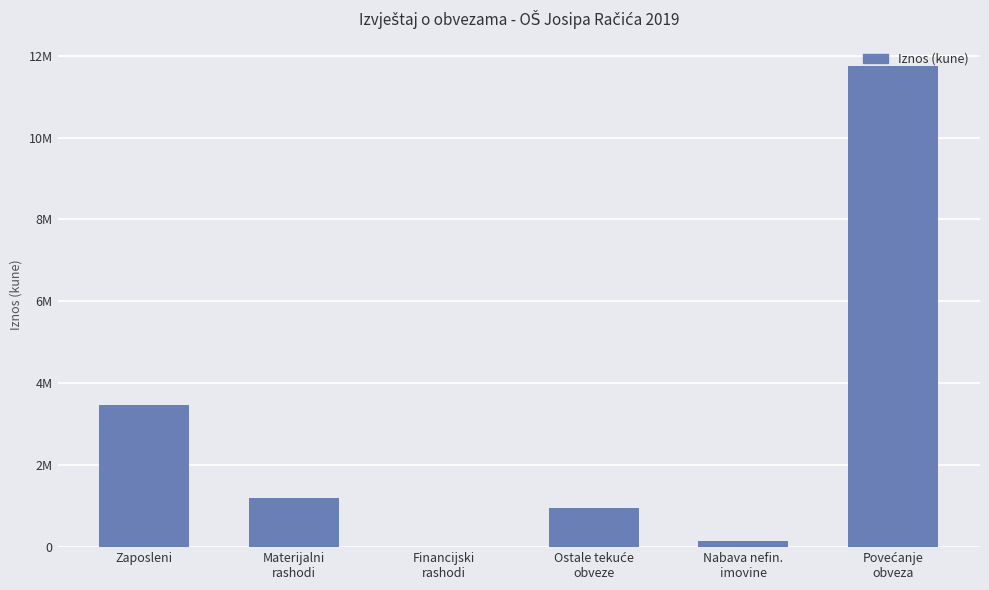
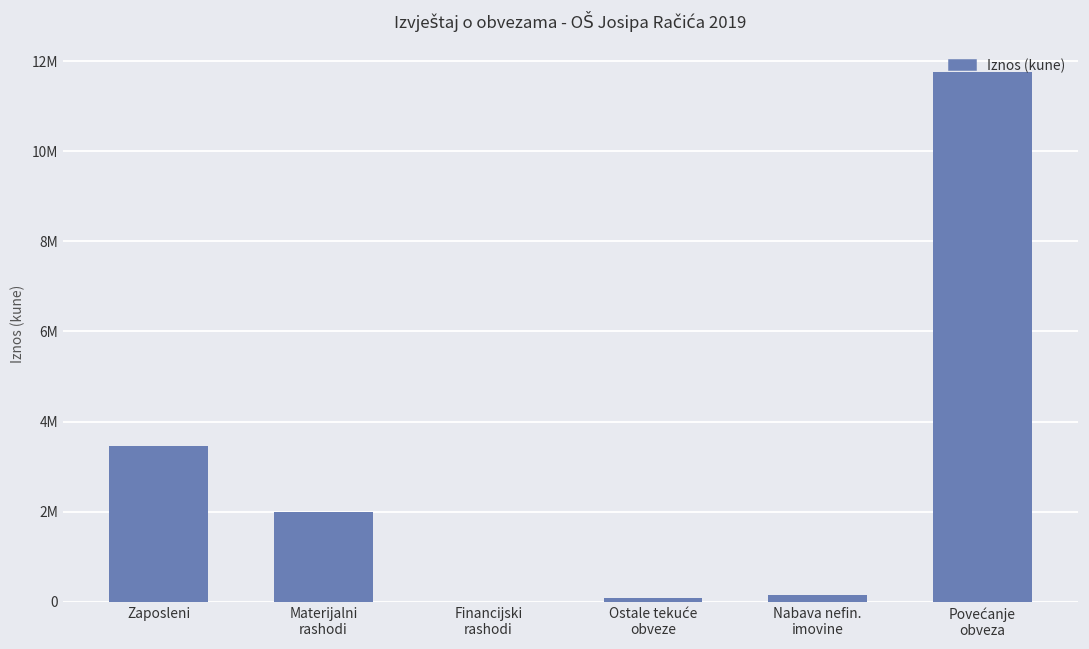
  {
    "Zaposleni": 3500000,
-   "Materijalni rashodi": 1200000,
-   "Ostale tekuće obveze": 900000,
+   "Materijalni rashodi": 2000000,
+   "Ostale tekuće obveze": 100000,
    "Nabava nefin. imovine": 100000,
    "Povećanje obveza": 11800000
  }
